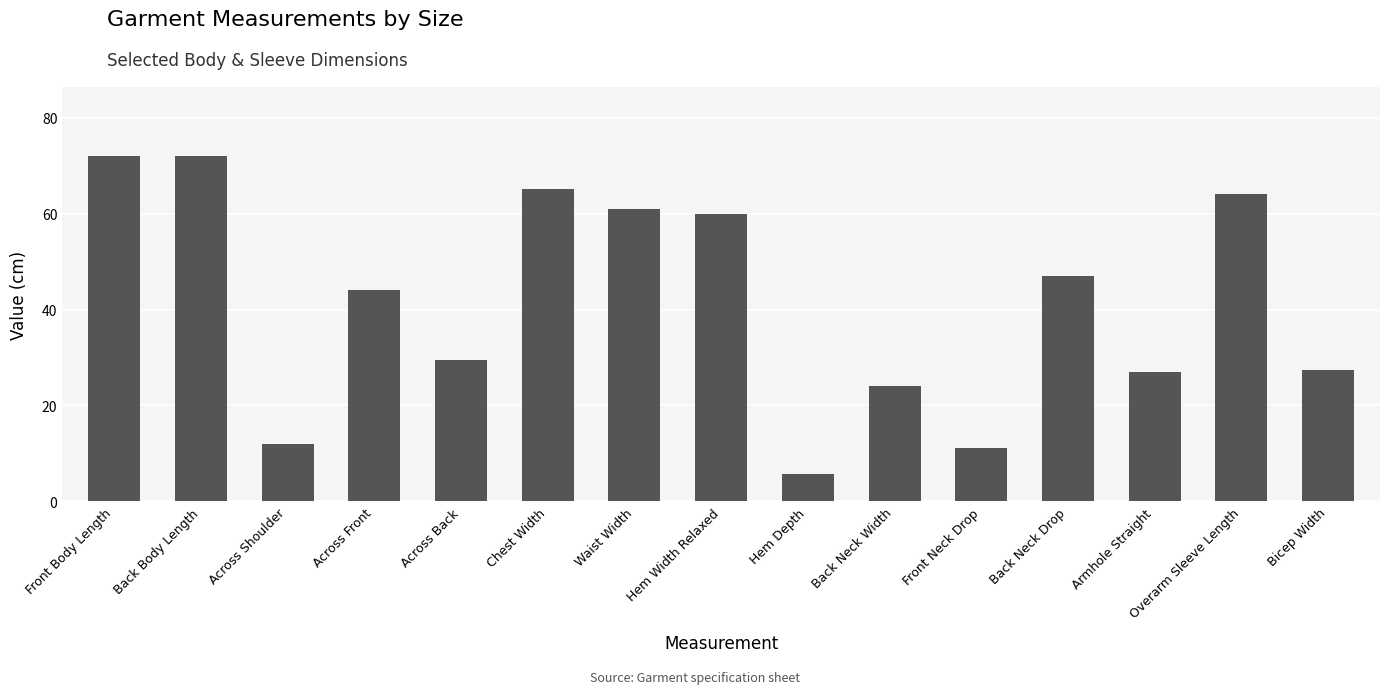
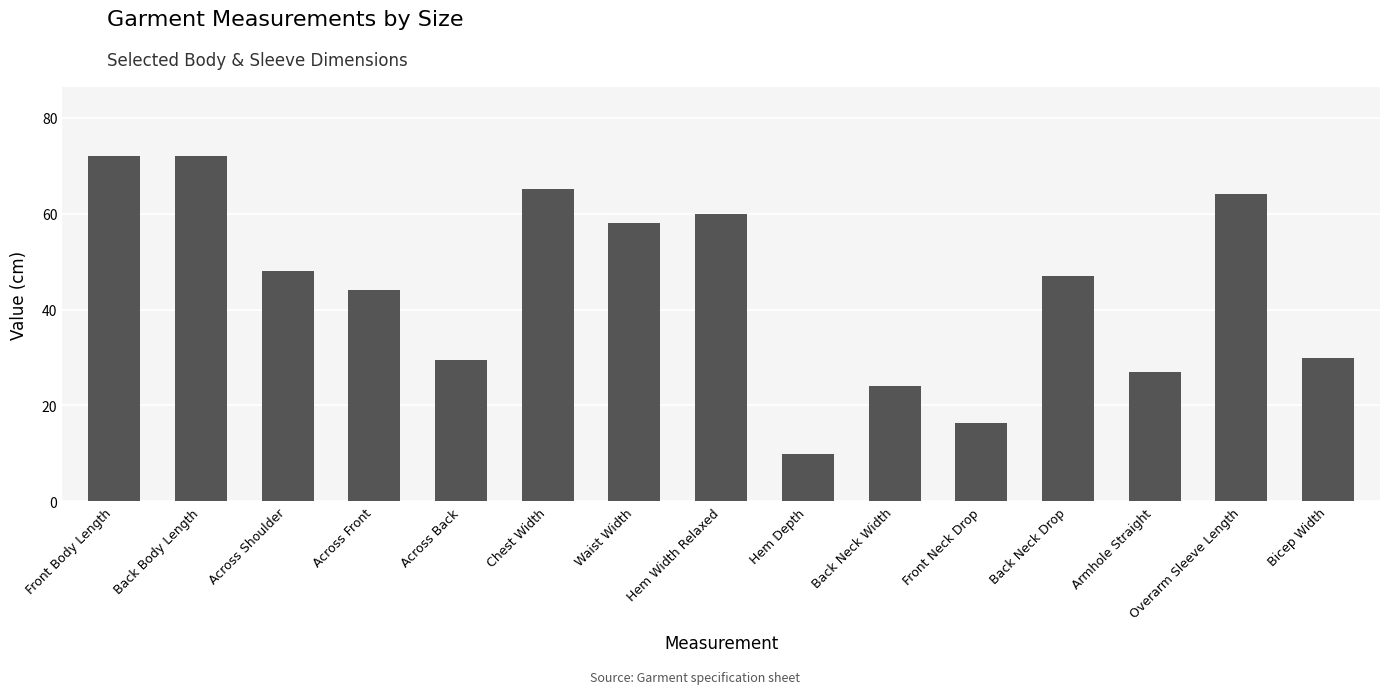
  {
    "Front Body Length": 72,
    "Back Body Length": 72,
-   "Across Shoulder": 12,
+   "Across Shoulder": 48,
    "Across Front": 44,
    "Across Back": 30,
    "Chest Width": 65,
-   "Waist Width": 61,
+   "Waist Width": 58,
    "Hem Width Relaxed": 60,
-   "Hem Depth": 6,
+   "Hem Depth": 10,
    "Back Neck Width": 24,
-   "Front Neck Drop": 11,
+   "Front Neck Drop": 16,
    "Back Neck Drop": 47,
    "Armhole Straight": 27,
    "Overarm Sleeve Length": 64,
-   "Bicep Width": 27
+   "Bicep Width": 30
  }
